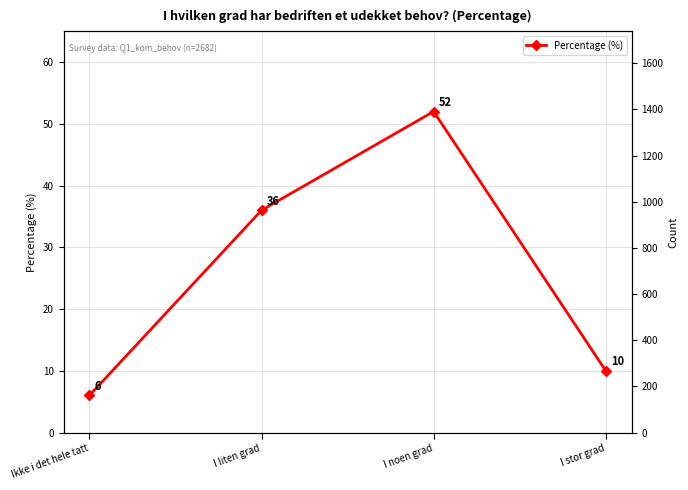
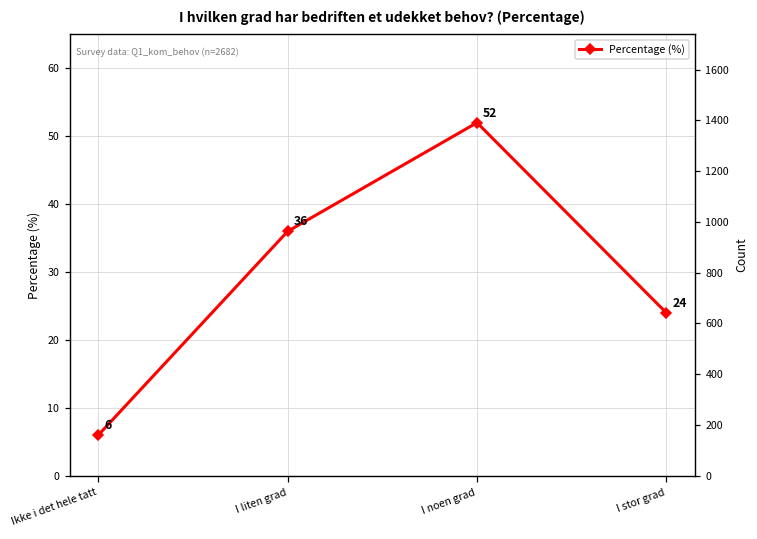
  {
    "Ikke i det hele tatt": 6,
    "I liten grad": 36,
    "I noen grad": 52,
-   "I stor grad": 10
+   "I stor grad": 24
  }
